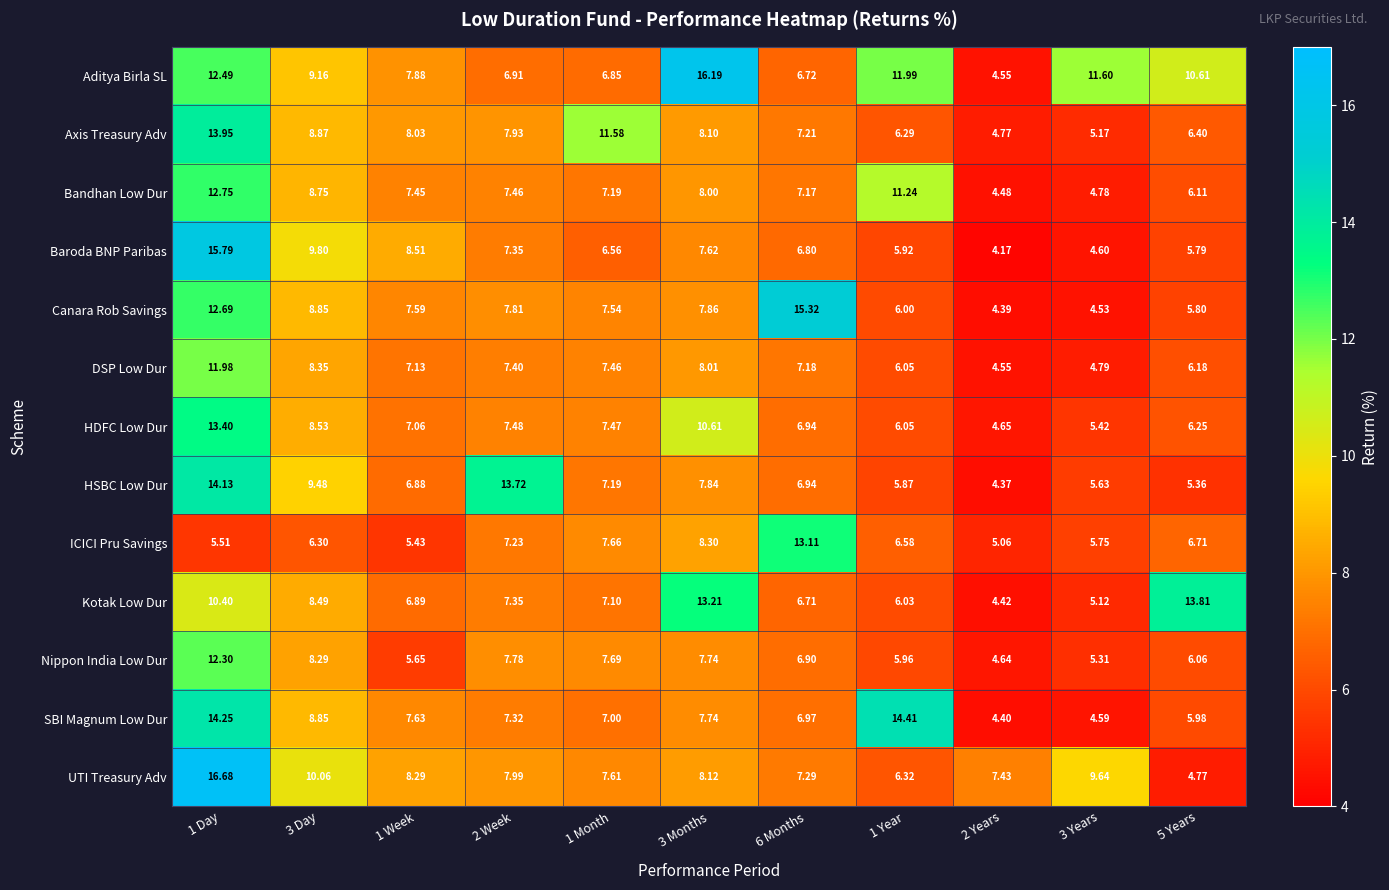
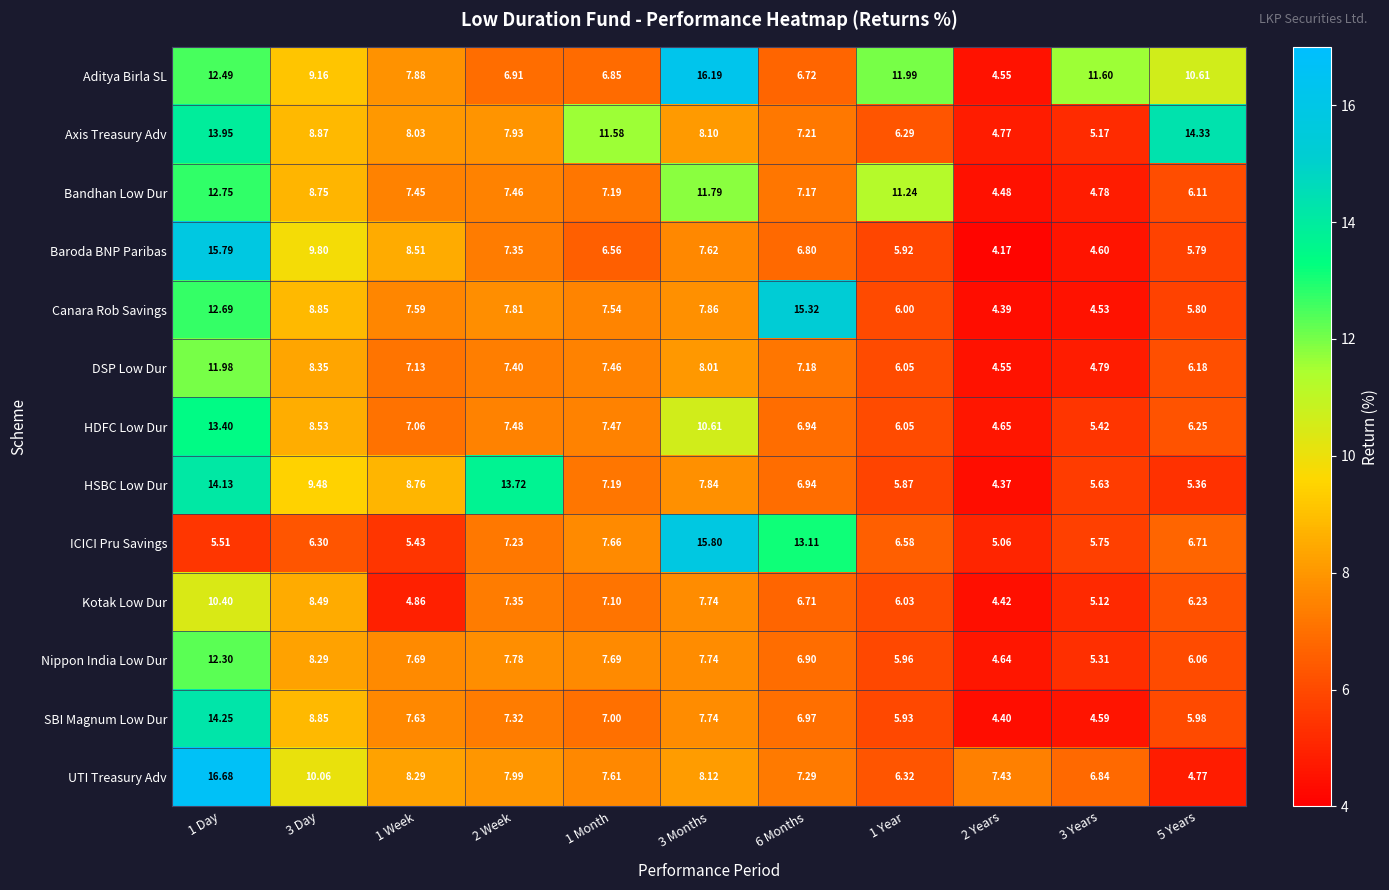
  {
    "Aditya Birla SL": {
      "1 Day": 12.49,
      "3 Day": 9.16,
      "1 Week": 7.88,
      "2 Week": 6.91,
      "1 Month": 6.85,
      "3 Months": 16.19,
      "6 Months": 6.72,
      "1 Year": 11.99,
      "2 Years": 4.55,
      "3 Years": 11.60,
      "5 Years": 10.61
    },
    "Axis Treasury Adv": {
      "1 Day": 13.95,
      "3 Day": 8.87,
      "1 Week": 8.03,
      "2 Week": 7.93,
      "1 Month": 11.58,
      "3 Months": 8.10,
      "6 Months": 7.21,
      "1 Year": 6.29,
      "2 Years": 4.77,
      "3 Years": 5.17,
-     "5 Years": 6.40
+     "5 Years": 14.33
    },
    "Bandhan Low Dur": {
      "1 Day": 12.75,
      "3 Day": 8.75,
      "1 Week": 7.45,
      "2 Week": 7.46,
      "1 Month": 7.19,
-     "3 Months": 8.00,
+     "3 Months": 11.79,
      "6 Months": 7.17,
      "1 Year": 11.24,
      "2 Years": 4.48,
      "3 Years": 4.78,
      "5 Years": 6.11
    },
    "Baroda BNP Paribas": {
      "1 Day": 15.79,
      "3 Day": 9.80,
      "1 Week": 8.51,
      "2 Week": 7.35,
      "1 Month": 6.56,
      "3 Months": 7.62,
      "6 Months": 6.80,
      "1 Year": 5.92,
      "2 Years": 4.17,
      "3 Years": 4.60,
      "5 Years": 5.79
    },
    "Canara Rob Savings": {
      "1 Day": 12.69,
      "3 Day": 8.85,
      "1 Week": 7.59,
      "2 Week": 7.81,
      "1 Month": 7.54,
      "3 Months": 7.86,
      "6 Months": 15.32,
      "1 Year": 6.00,
      "2 Years": 4.39,
      "3 Years": 4.53,
      "5 Years": 5.80
    },
    "DSP Low Dur": {
      "1 Day": 11.98,
      "3 Day": 8.35,
      "1 Week": 7.13,
      "2 Week": 7.40,
      "1 Month": 7.46,
      "3 Months": 8.01,
      "6 Months": 7.18,
      "1 Year": 6.05,
      "2 Years": 4.55,
      "3 Years": 4.79,
      "5 Years": 6.18
    },
    "HDFC Low Dur": {
      "1 Day": 13.40,
      "3 Day": 8.53,
      "1 Week": 7.06,
      "2 Week": 7.48,
      "1 Month": 7.47,
      "3 Months": 10.61,
      "6 Months": 6.94,
      "1 Year": 6.05,
      "2 Years": 4.65,
      "3 Years": 5.42,
      "5 Years": 6.25
    },
    "HSBC Low Dur": {
      "1 Day": 14.13,
      "3 Day": 9.48,
-     "1 Week": 6.88,
+     "1 Week": 8.76,
      "2 Week": 13.72,
      "1 Month": 7.19,
      "3 Months": 7.84,
      "6 Months": 6.94,
      "1 Year": 5.87,
      "2 Years": 4.37,
      "3 Years": 5.63,
      "5 Years": 5.36
    },
    "ICICI Pru Savings": {
      "1 Day": 5.51,
      "3 Day": 6.30,
      "1 Week": 5.43,
      "2 Week": 7.23,
      "1 Month": 7.66,
-     "3 Months": 8.30,
+     "3 Months": 15.80,
      "6 Months": 13.11,
      "1 Year": 6.58,
      "2 Years": 5.06,
      "3 Years": 5.75,
      "5 Years": 6.71
    },
    "Kotak Low Dur": {
      "1 Day": 10.40,
      "3 Day": 8.49,
-     "1 Week": 6.89,
+     "1 Week": 4.86,
      "2 Week": 7.35,
      "1 Month": 7.10,
-     "3 Months": 13.21,
+     "3 Months": 7.74,
      "6 Months": 6.71,
      "1 Year": 6.03,
      "2 Years": 4.42,
      "3 Years": 5.12,
-     "5 Years": 13.81
+     "5 Years": 6.23
    },
    "Nippon India Low Dur": {
      "1 Day": 12.30,
      "3 Day": 8.29,
-     "1 Week": 5.65,
+     "1 Week": 7.69,
      "2 Week": 7.78,
      "1 Month": 7.69,
      "3 Months": 7.74,
      "6 Months": 6.90,
      "1 Year": 5.96,
      "2 Years": 4.64,
      "3 Years": 5.31,
      "5 Years": 6.06
    },
    "SBI Magnum Low Dur": {
      "1 Day": 14.25,
      "3 Day": 8.85,
      "1 Week": 7.63,
      "2 Week": 7.32,
      "1 Month": 7.00,
      "3 Months": 7.74,
      "6 Months": 6.97,
-     "1 Year": 14.41,
+     "1 Year": 5.93,
      "2 Years": 4.40,
      "3 Years": 4.59,
      "5 Years": 5.98
    },
    "UTI Treasury Adv": {
      "1 Day": 16.68,
      "3 Day": 10.06,
      "1 Week": 8.29,
      "2 Week": 7.99,
      "1 Month": 7.61,
      "3 Months": 8.12,
      "6 Months": 7.29,
      "1 Year": 6.32,
      "2 Years": 7.43,
-     "3 Years": 9.64,
+     "3 Years": 6.84,
      "5 Years": 4.77
    }
  }
